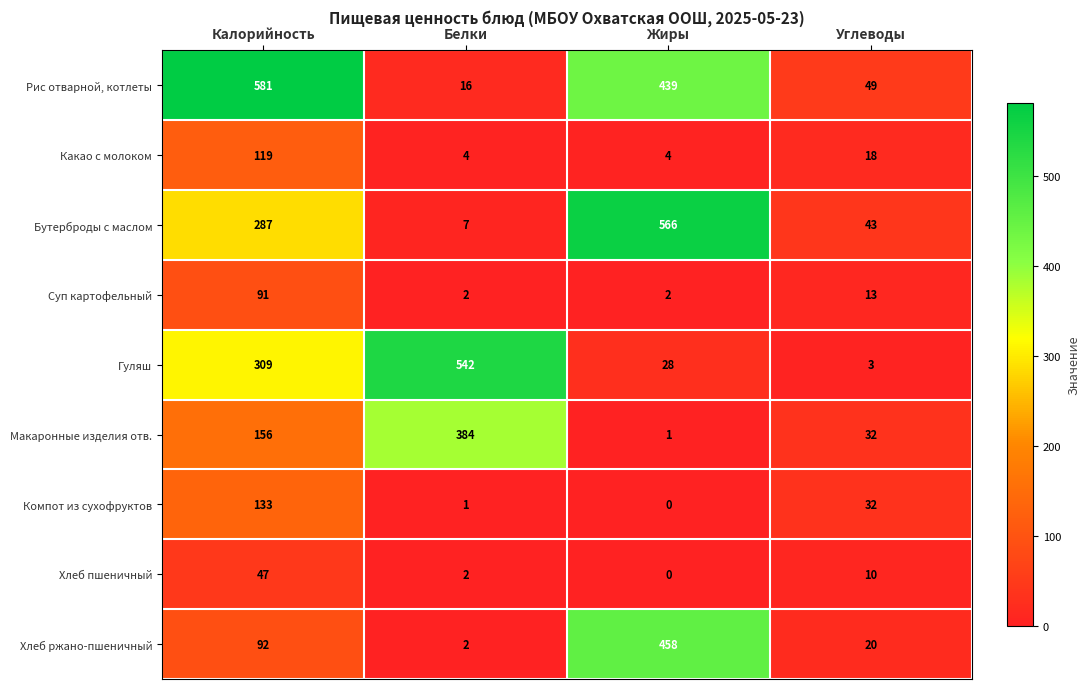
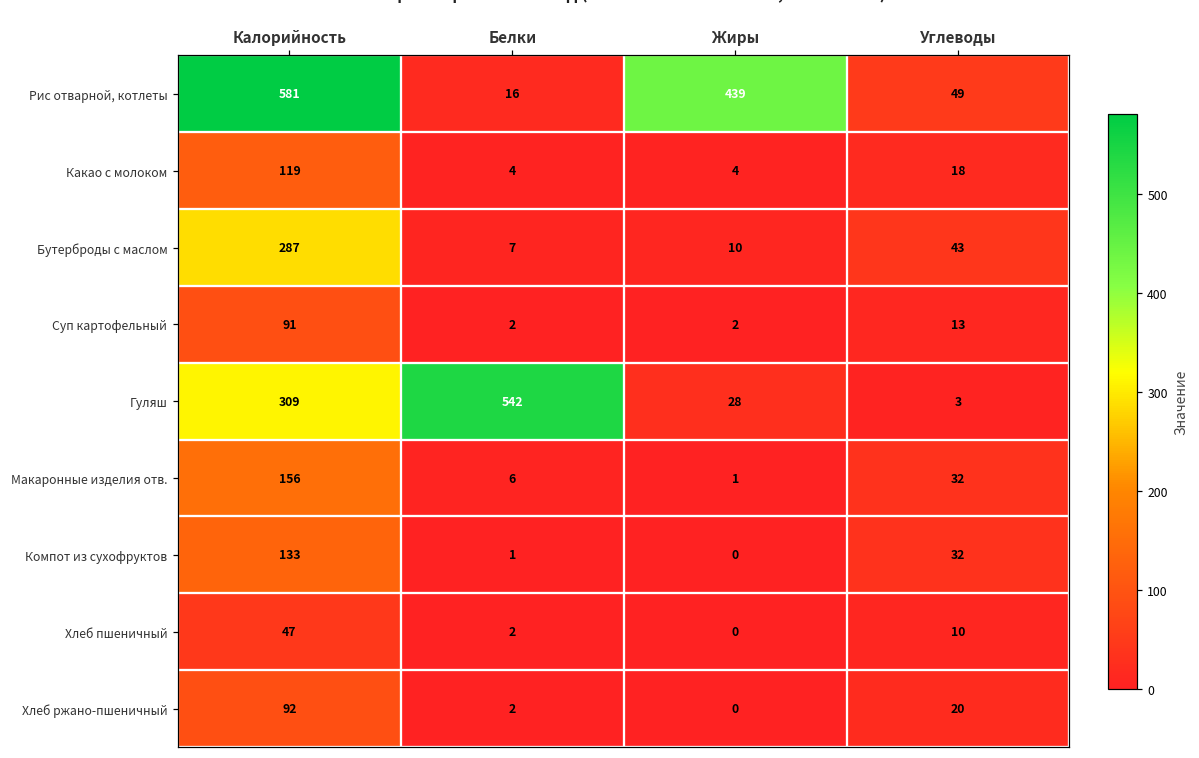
  {
    "Рис отварной, котлеты": {
      "Калорийность": 581,
      "Белки": 16,
      "Жиры": 439,
      "Углеводы": 49
    },
    "Какао с молоком": {
      "Калорийность": 119,
      "Белки": 4,
      "Жиры": 4,
      "Углеводы": 18
    },
    "Бутерброды с маслом": {
      "Калорийность": 287,
      "Белки": 7,
-     "Жиры": 566,
+     "Жиры": 10,
      "Углеводы": 43
    },
    "Суп картофельный": {
      "Калорийность": 91,
      "Белки": 2,
      "Жиры": 2,
      "Углеводы": 13
    },
    "Гуляш": {
      "Калорийность": 309,
      "Белки": 542,
      "Жиры": 28,
      "Углеводы": 3
    },
    "Макаронные изделия отв.": {
      "Калорийность": 156,
-     "Белки": 384,
+     "Белки": 6,
      "Жиры": 1,
      "Углеводы": 32
    },
    "Компот из сухофруктов": {
      "Калорийность": 133,
      "Белки": 1,
      "Жиры": 0,
      "Углеводы": 32
    },
    "Хлеб пшеничный": {
      "Калорийность": 47,
      "Белки": 2,
      "Жиры": 0,
      "Углеводы": 10
    },
    "Хлеб ржано-пшеничный": {
      "Калорийность": 92,
      "Белки": 2,
-     "Жиры": 458,
+     "Жиры": 0,
      "Углеводы": 20
    }
  }
